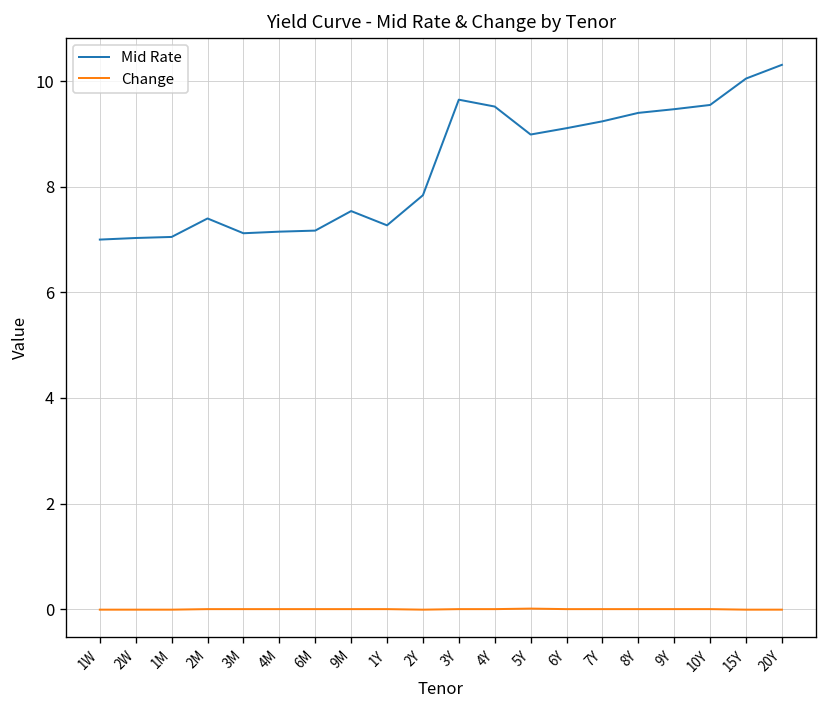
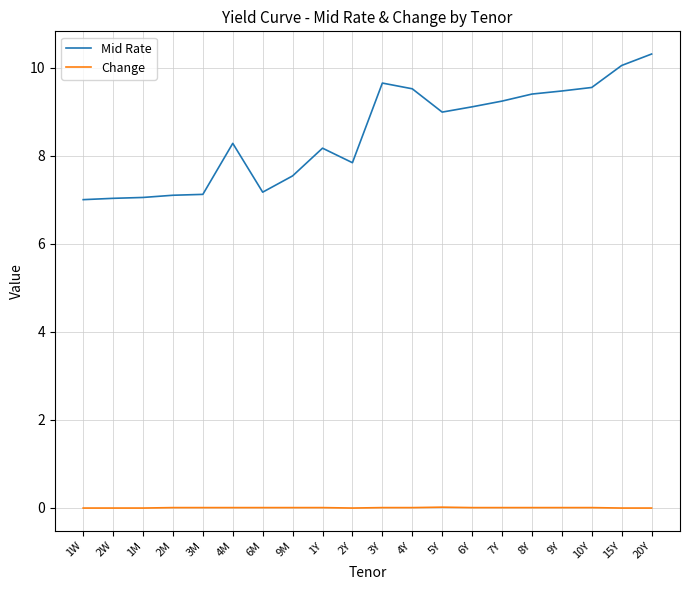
  {
    "Mid Rate": {
      "1W": 7.0,
      "2W": 7.0,
      "1M": 7.1,
-     "2M": 7.4,
+     "2M": 7.1,
      "3M": 7.1,
-     "4M": 7.2,
+     "4M": 8.3,
      "6M": 7.2,
      "9M": 7.5,
-     "1Y": 7.3,
+     "1Y": 8.2,
      "2Y": 7.8,
      "3Y": 9.7,
      "4Y": 9.5,
      "5Y": 9.0,
      "6Y": 9.1,
      "7Y": 9.2,
      "8Y": 9.4,
      "9Y": 9.5,
      "10Y": 9.6,
      "15Y": 10.1,
      "20Y": 10.3
    },
    "Change": {
      "1W": 0.0,
      "2W": 0.0,
      "1M": 0.0,
      "2M": 0.0,
      "3M": 0.0,
      "4M": 0.0,
      "6M": 0.0,
      "9M": 0.0,
      "1Y": 0.0,
      "2Y": 0.0,
      "3Y": 0.0,
      "4Y": 0.0,
      "5Y": 0.0,
      "6Y": 0.0,
      "7Y": 0.0,
      "8Y": 0.0,
      "9Y": 0.0,
      "10Y": 0.0,
      "15Y": 0.0,
      "20Y": 0.0
    }
  }
